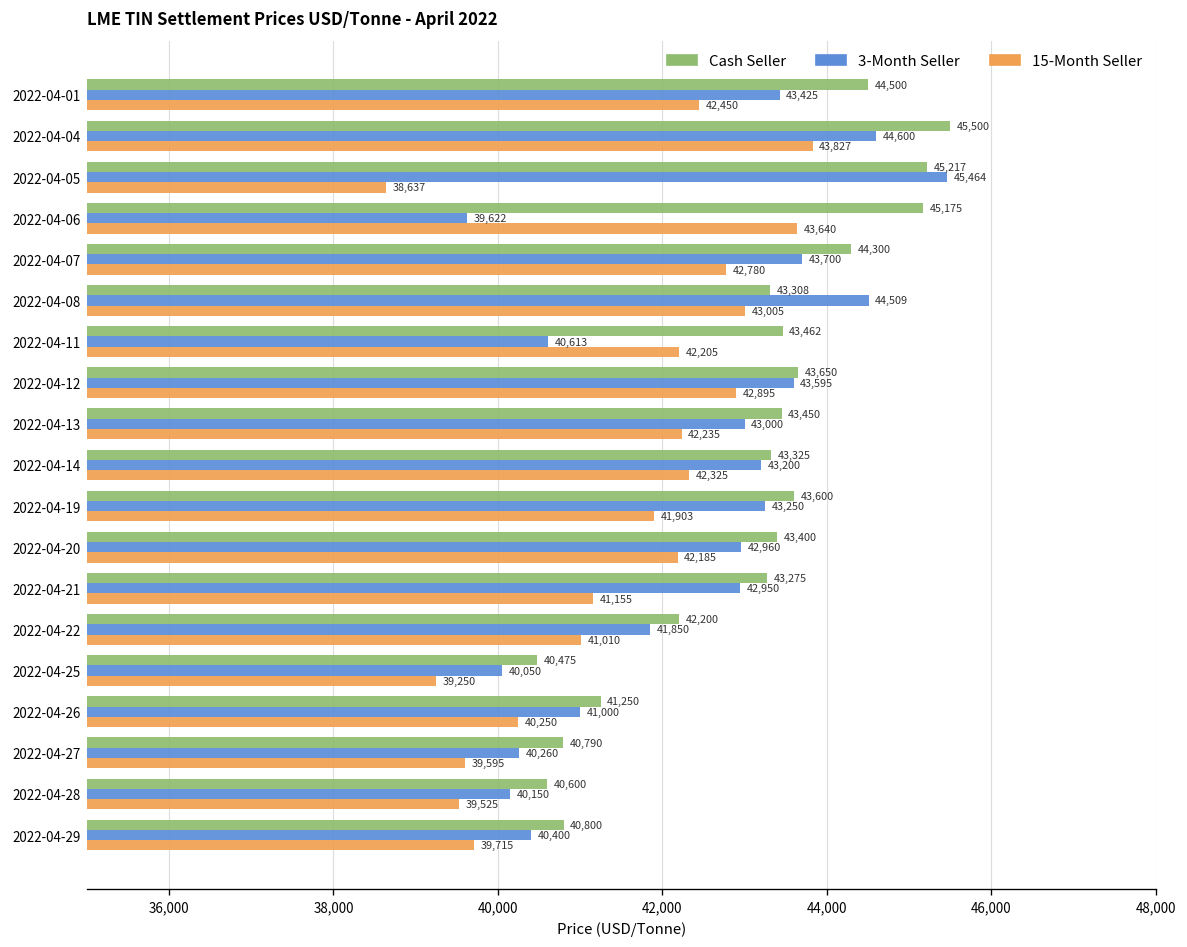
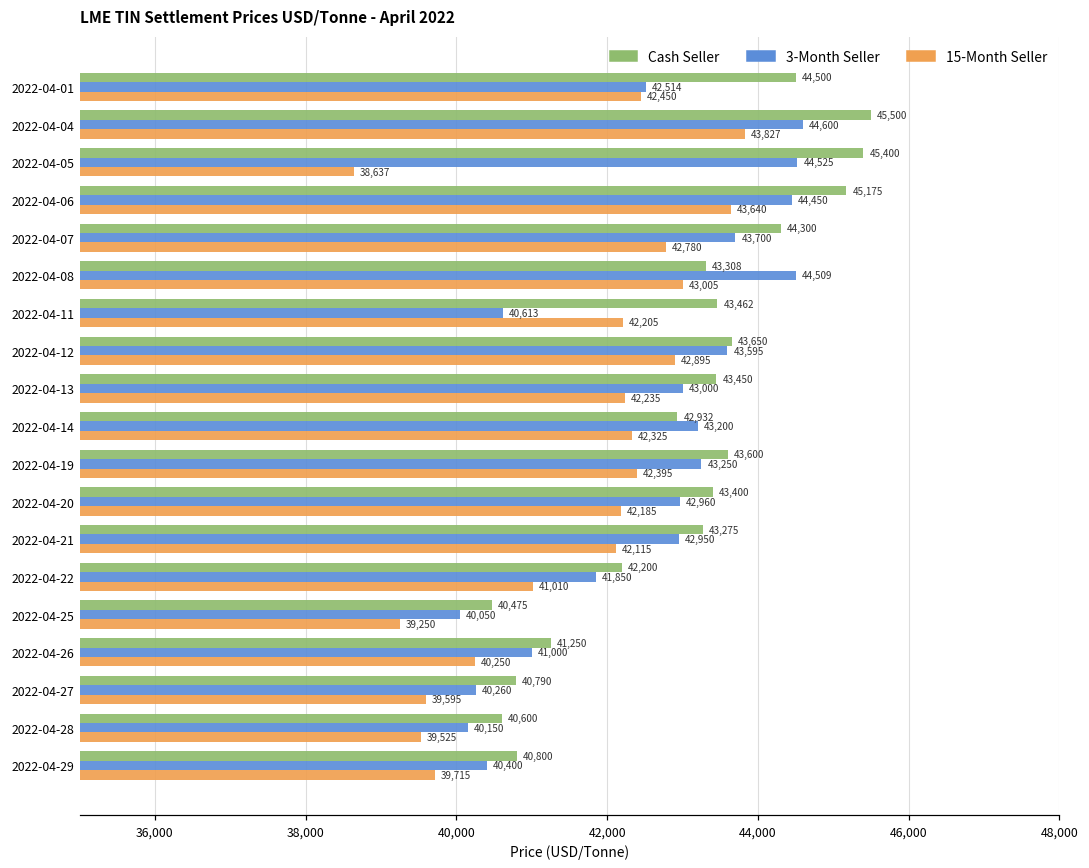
  {
    "Cash Seller": {
      "2022-04-01": "44,500",
      "2022-04-04": "45,500",
-     "2022-04-05": "45,217",
+     "2022-04-05": "45,400",
      "2022-04-06": "45,175",
      "2022-04-07": "44,300",
      "2022-04-08": "43,308",
      "2022-04-11": "43,462",
      "2022-04-12": "43,650",
      "2022-04-13": "43,450",
-     "2022-04-14": "43,325",
+     "2022-04-14": "42,932",
      "2022-04-19": "43,600",
      "2022-04-20": "43,400",
      "2022-04-21": "43,275",
      "2022-04-22": "42,200",
      "2022-04-25": "40,475",
      "2022-04-26": "41,250",
      "2022-04-27": "40,790",
      "2022-04-28": "40,600",
      "2022-04-29": "40,800"
    },
    "3-Month Seller": {
-     "2022-04-01": "43,425",
+     "2022-04-01": "42,514",
      "2022-04-04": "44,600",
-     "2022-04-05": "45,464",
-     "2022-04-06": "39,622",
+     "2022-04-05": "44,525",
+     "2022-04-06": "44,450",
      "2022-04-07": "43,700",
      "2022-04-08": "44,509",
      "2022-04-11": "40,613",
      "2022-04-12": "43,595",
      "2022-04-13": "43,000",
      "2022-04-14": "43,200",
      "2022-04-19": "43,250",
      "2022-04-20": "42,960",
      "2022-04-21": "42,950",
      "2022-04-22": "41,850",
      "2022-04-25": "40,050",
      "2022-04-26": "41,000",
      "2022-04-27": "40,260",
      "2022-04-28": "40,150",
      "2022-04-29": "40,400"
    },
    "15-Month Seller": {
      "2022-04-01": "42,450",
      "2022-04-04": "43,827",
      "2022-04-05": "38,637",
      "2022-04-06": "43,640",
      "2022-04-07": "42,780",
      "2022-04-08": "43,005",
      "2022-04-11": "42,205",
      "2022-04-12": "42,895",
      "2022-04-13": "42,235",
      "2022-04-14": "42,325",
-     "2022-04-19": "41,903",
+     "2022-04-19": "42,395",
      "2022-04-20": "42,185",
-     "2022-04-21": "41,155",
+     "2022-04-21": "42,115",
      "2022-04-22": "41,010",
      "2022-04-25": "39,250",
      "2022-04-26": "40,250",
      "2022-04-27": "39,595",
      "2022-04-28": "39,525",
      "2022-04-29": "39,715"
    }
  }
